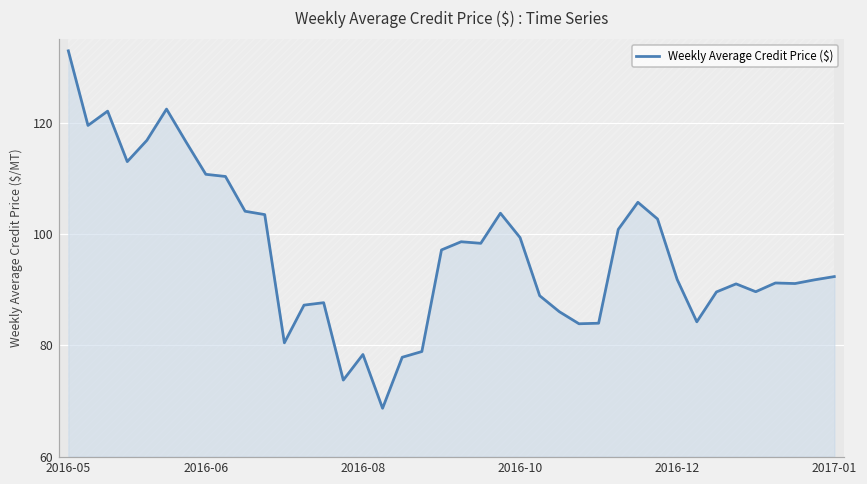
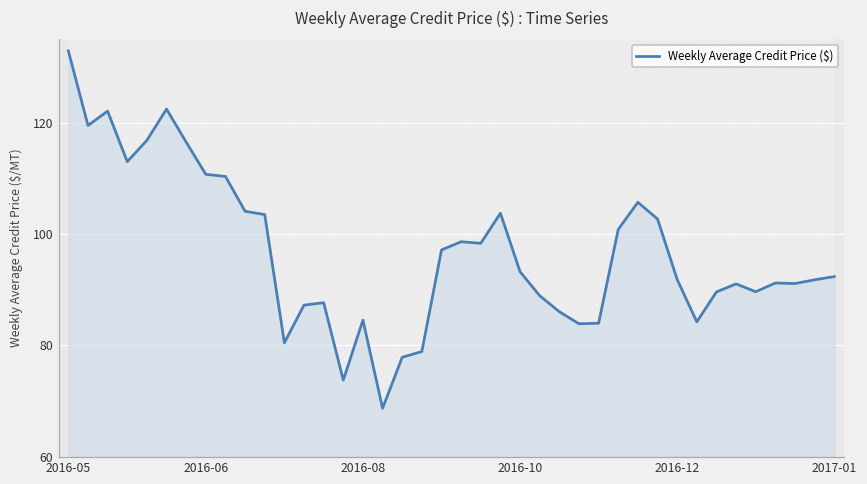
  {
    "Weekly Average Credit Price ($)": {
      "2016-05": 133,
      "2016-06": 111,
-     "2016-08": 78,
-     "2016-10": 99,
+     "2016-08": 85,
+     "2016-10": 93,
      "2016-12": 92,
      "2017-01": 92
    }
  }
